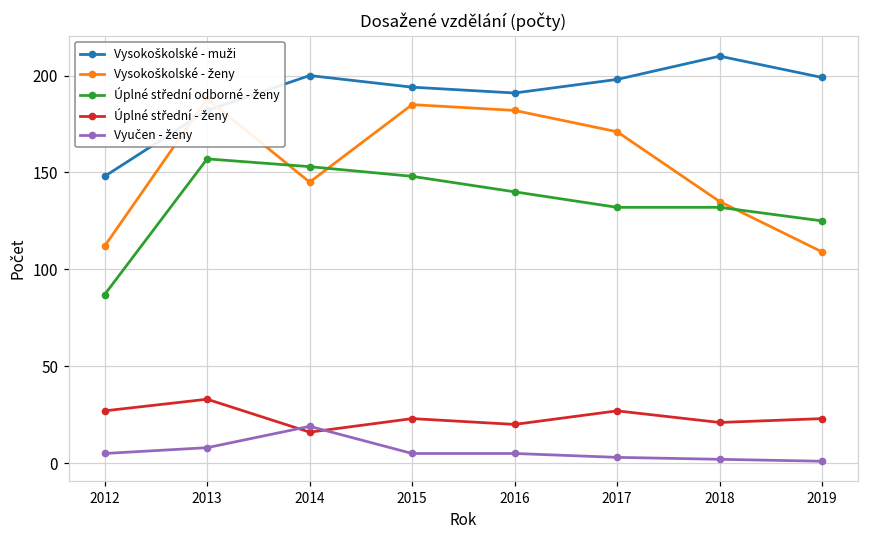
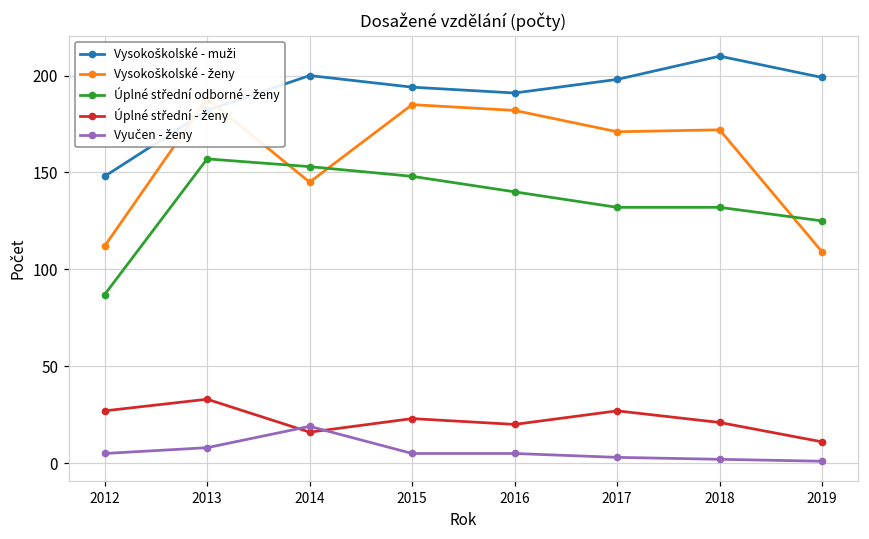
  {
    "Vysokoškolské - muži": {
      "2012": 148,
      "2014": 200,
      "2015": 194,
      "2016": 191,
      "2017": 198,
      "2018": 210,
      "2019": 199
    },
    "Vysokoškolské - ženy": {
      "2012": 112,
      "2014": 145,
      "2015": 185,
      "2016": 182,
      "2017": 171,
-     "2018": 135,
+     "2018": 172,
      "2019": 109
    },
    "Úplné střední odborné - ženy": {
      "2012": 87,
      "2013": 157,
      "2014": 153,
      "2015": 148,
      "2016": 140,
      "2017": 132,
      "2018": 132,
      "2019": 125
    },
    "Úplné střední - ženy": {
      "2012": 27,
      "2013": 33,
      "2014": 16,
      "2015": 23,
      "2016": 20,
      "2017": 27,
      "2018": 21,
-     "2019": 23
+     "2019": 11
    },
    "Vyučen - ženy": {
      "2012": 5,
      "2013": 8,
      "2014": 19,
      "2015": 5,
      "2016": 5,
      "2017": 3,
      "2018": 2,
      "2019": 1
    }
  }
